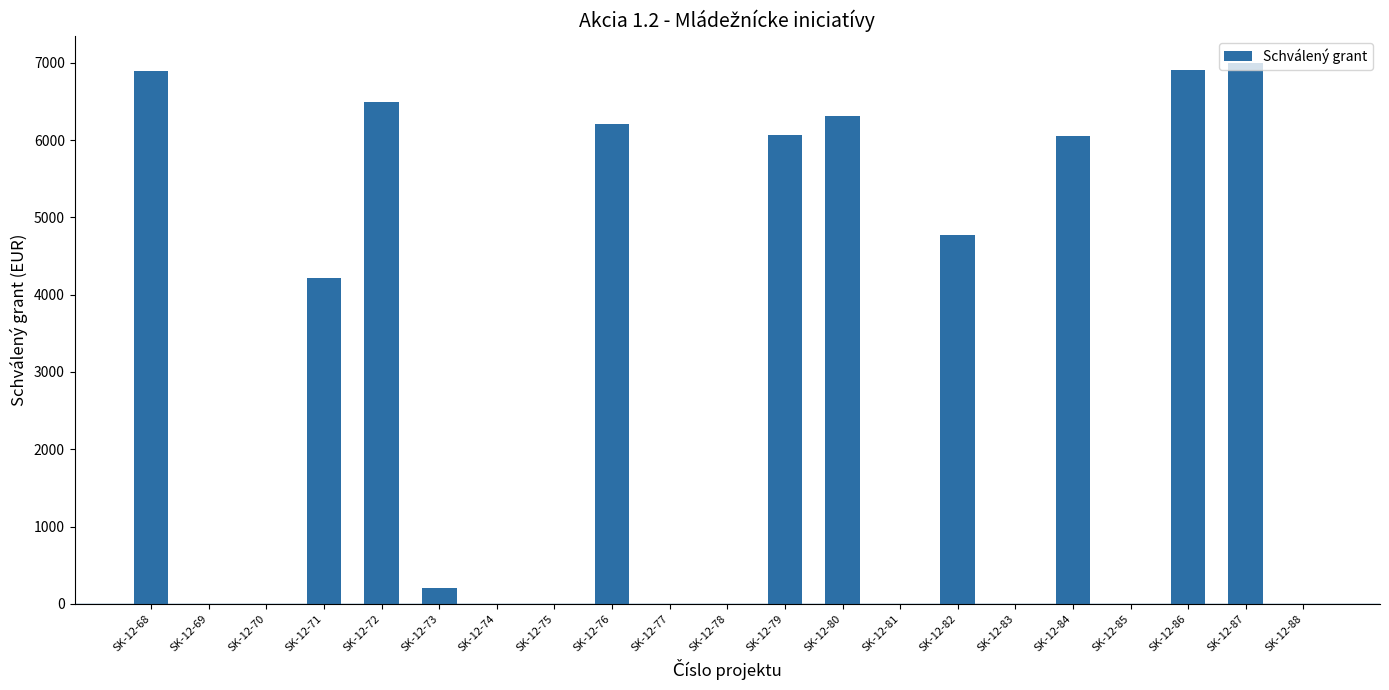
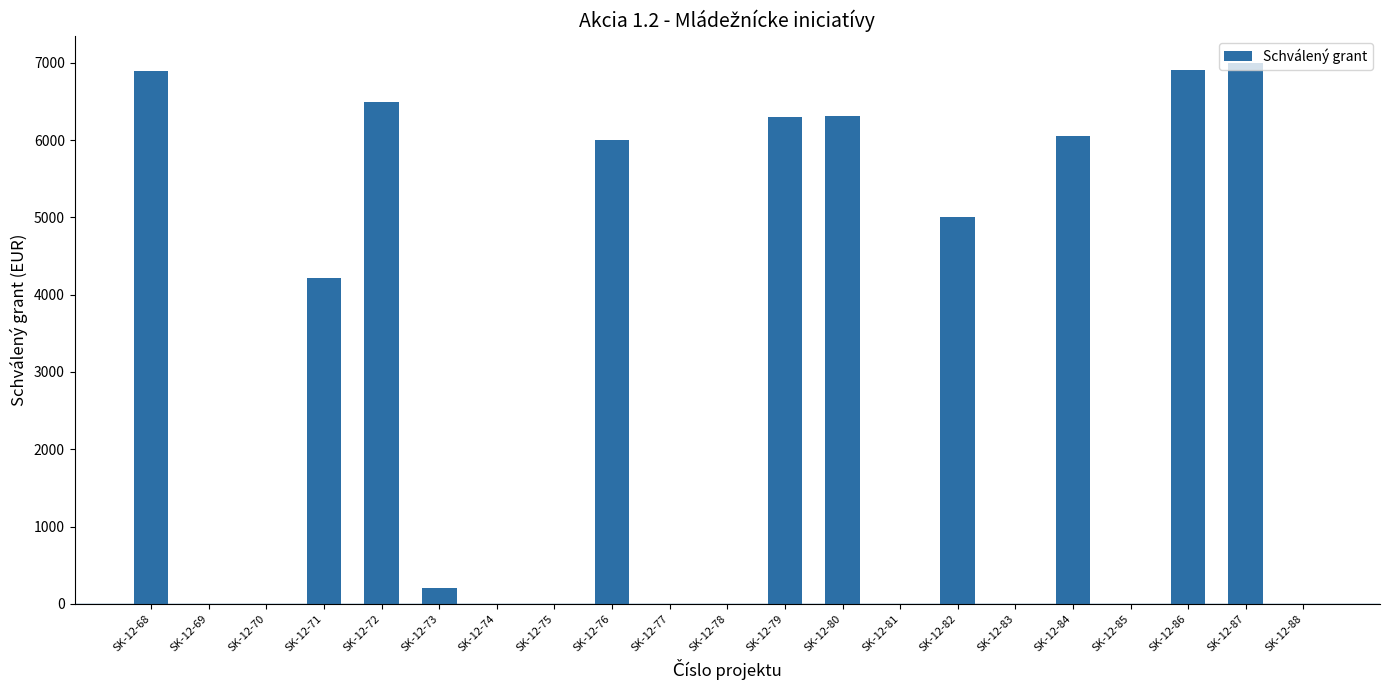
  {
    "SK-12-68": 6900,
    "SK-12-69": 0,
    "SK-12-70": 0,
    "SK-12-71": 4200,
    "SK-12-72": 6500,
    "SK-12-73": 200,
    "SK-12-74": 0,
    "SK-12-75": 0,
-   "SK-12-76": 6200,
+   "SK-12-76": 6000,
    "SK-12-77": 0,
    "SK-12-78": 0,
-   "SK-12-79": 6100,
+   "SK-12-79": 6300,
    "SK-12-80": 6300,
    "SK-12-81": 0,
-   "SK-12-82": 4800,
+   "SK-12-82": 5000,
    "SK-12-83": 0,
    "SK-12-84": 6100,
    "SK-12-85": 0,
    "SK-12-86": 6900,
    "SK-12-88": 0
  }
